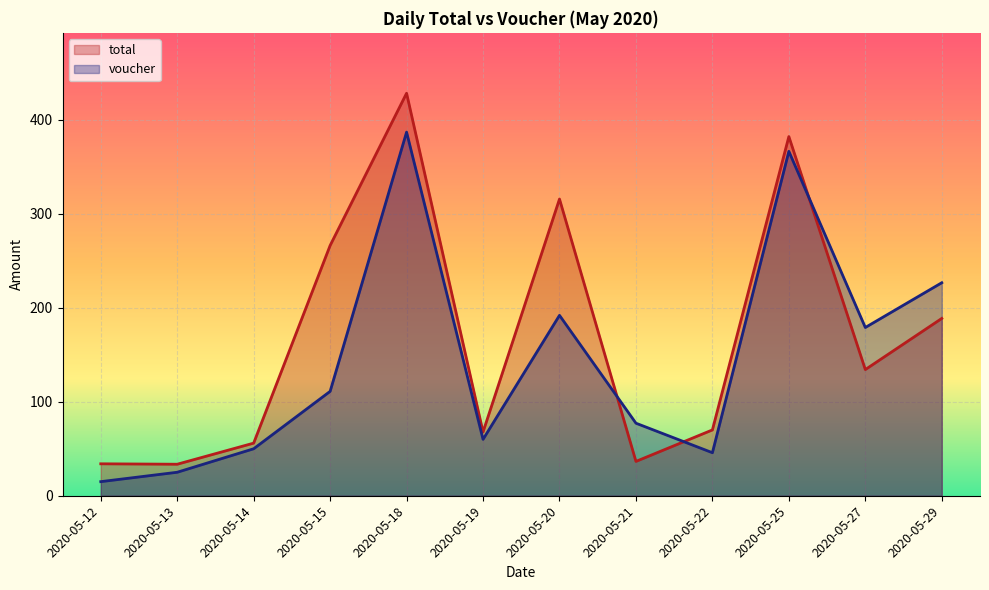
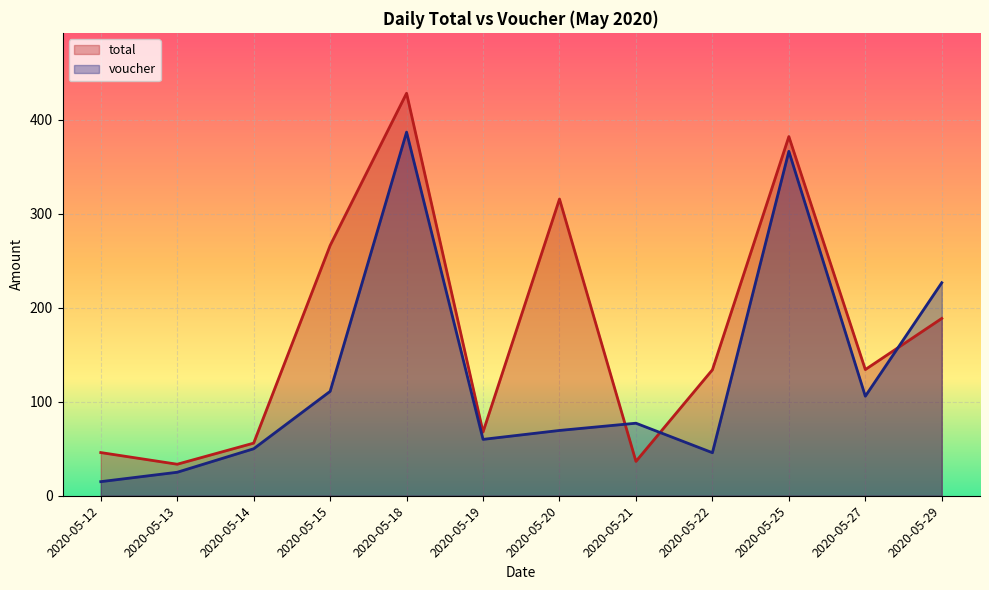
  {
    "total": {
-     "2020-05-12": 30,
+     "2020-05-12": 50,
      "2020-05-13": 30,
      "2020-05-14": 60,
      "2020-05-15": 270,
      "2020-05-18": 430,
      "2020-05-19": 70,
      "2020-05-20": 320,
      "2020-05-21": 40,
-     "2020-05-22": 70,
+     "2020-05-22": 130,
      "2020-05-25": 380,
      "2020-05-27": 130,
      "2020-05-29": 190
    },
    "voucher": {
      "2020-05-12": 20,
      "2020-05-13": 30,
      "2020-05-14": 50,
      "2020-05-15": 110,
      "2020-05-18": 390,
      "2020-05-19": 60,
-     "2020-05-20": 190,
+     "2020-05-20": 70,
      "2020-05-21": 80,
      "2020-05-22": 50,
      "2020-05-25": 370,
-     "2020-05-27": 180,
+     "2020-05-27": 110,
      "2020-05-29": 230
    }
  }
